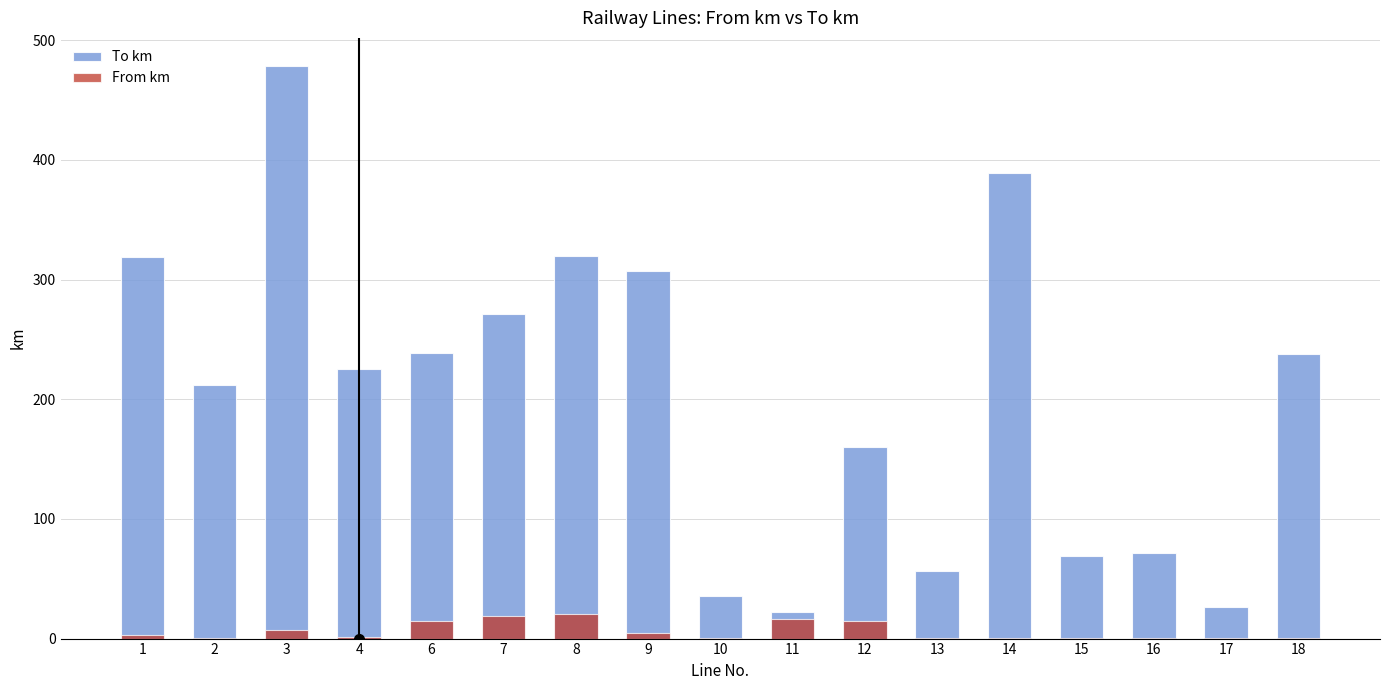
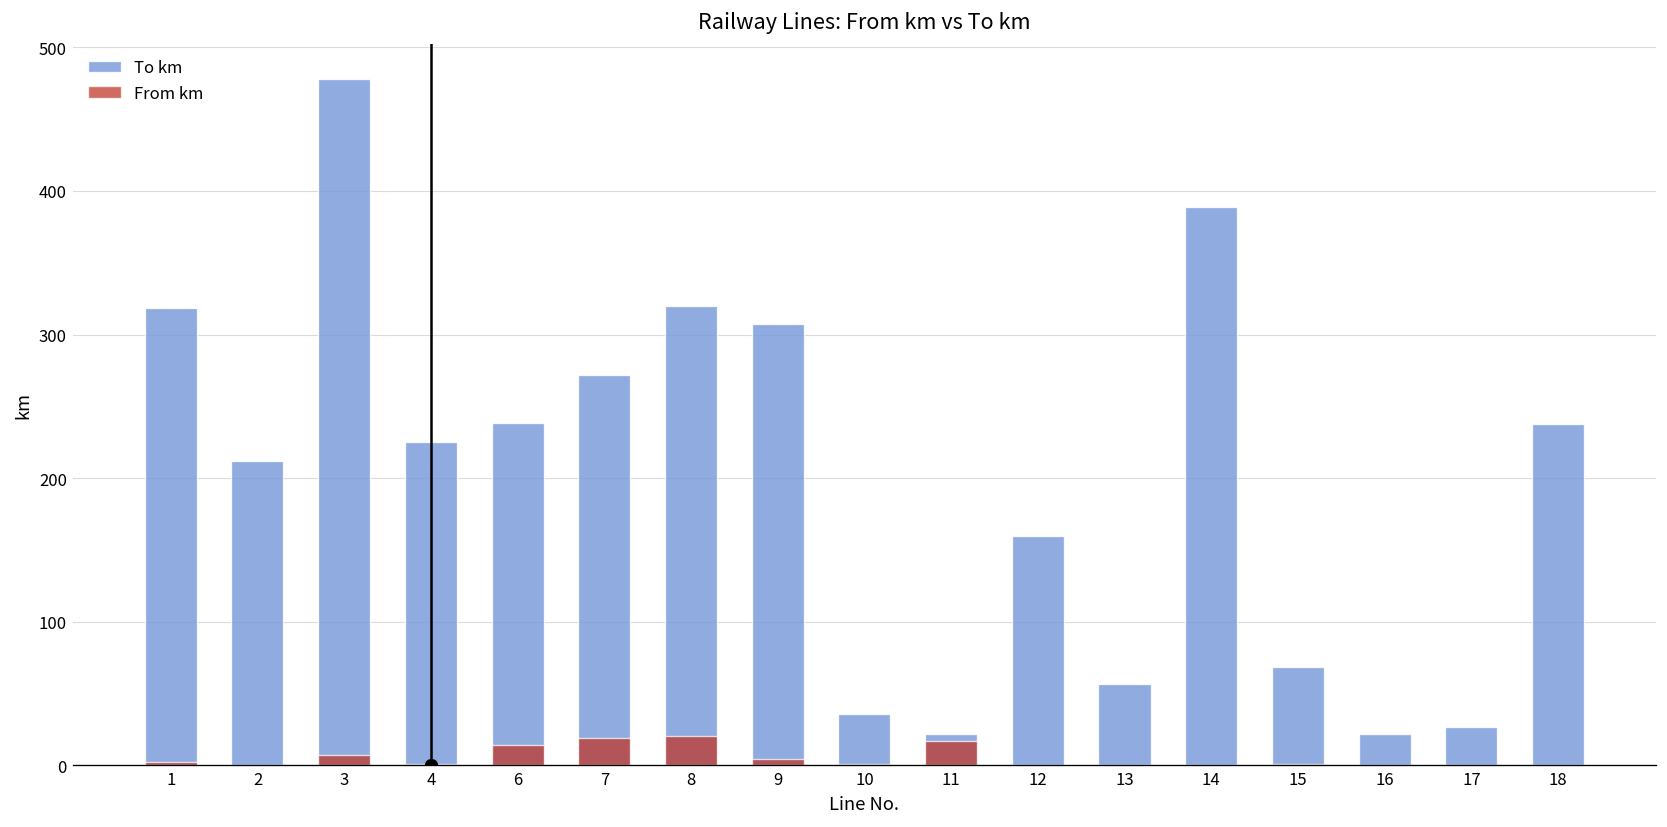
  {
    "To km": {
      "1": 319,
      "2": 212,
      "3": 478,
      "4": 225,
      "6": 239,
      "7": 272,
      "8": 320,
      "9": 308,
      "10": 36,
      "11": 22,
      "12": 160,
      "13": 56,
      "14": 389,
      "15": 69,
-     "16": 71,
+     "16": 22,
      "17": 26,
      "18": 238
    },
    "From km": {
-     "12": 15
+     "12": 0
    }
  }
